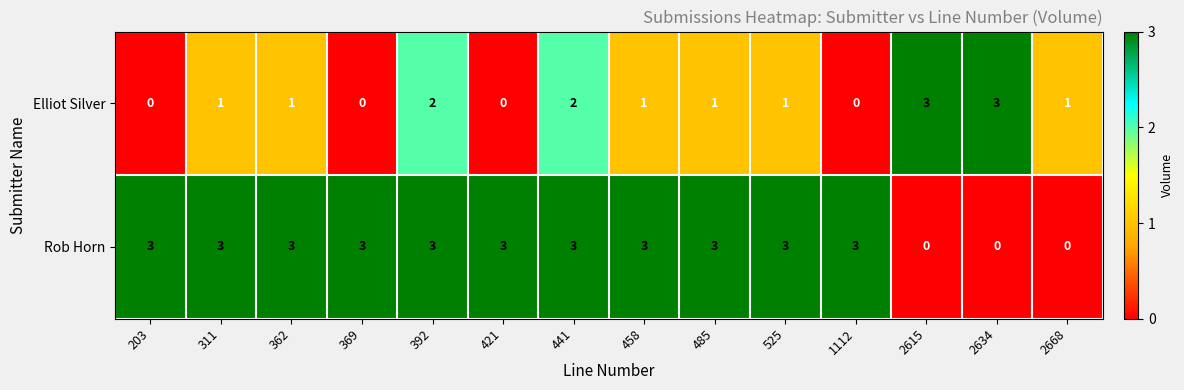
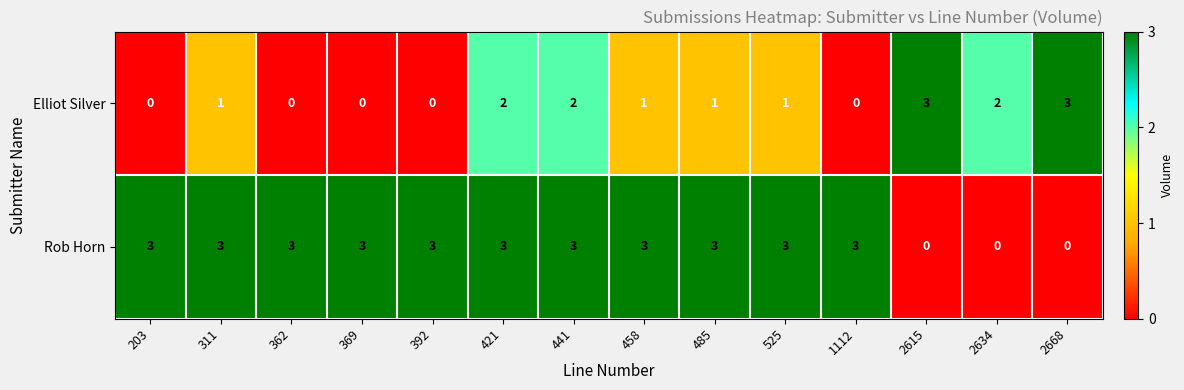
  {
    "Elliot Silver": {
      "203": 0,
      "311": 1,
-     "362": 1,
+     "362": 0,
      "369": 0,
-     "392": 2,
-     "421": 0,
+     "392": 0,
+     "421": 2,
      "441": 2,
      "458": 1,
      "485": 1,
      "525": 1,
      "1112": 0,
      "2615": 3,
-     "2634": 3,
-     "2668": 1
+     "2634": 2,
+     "2668": 3
    },
    "Rob Horn": {
      "203": 3,
      "311": 3,
      "362": 3,
      "369": 3,
      "392": 3,
      "421": 3,
      "441": 3,
      "458": 3,
      "485": 3,
      "525": 3,
      "1112": 3,
      "2615": 0,
      "2634": 0,
      "2668": 0
    }
  }
